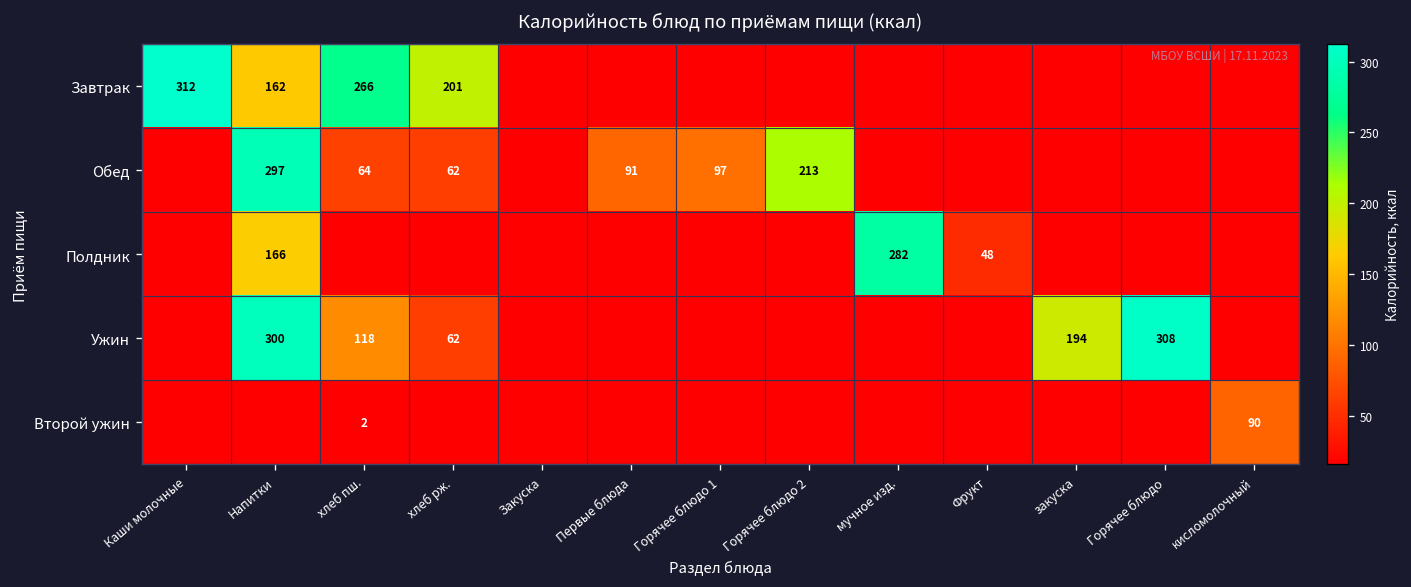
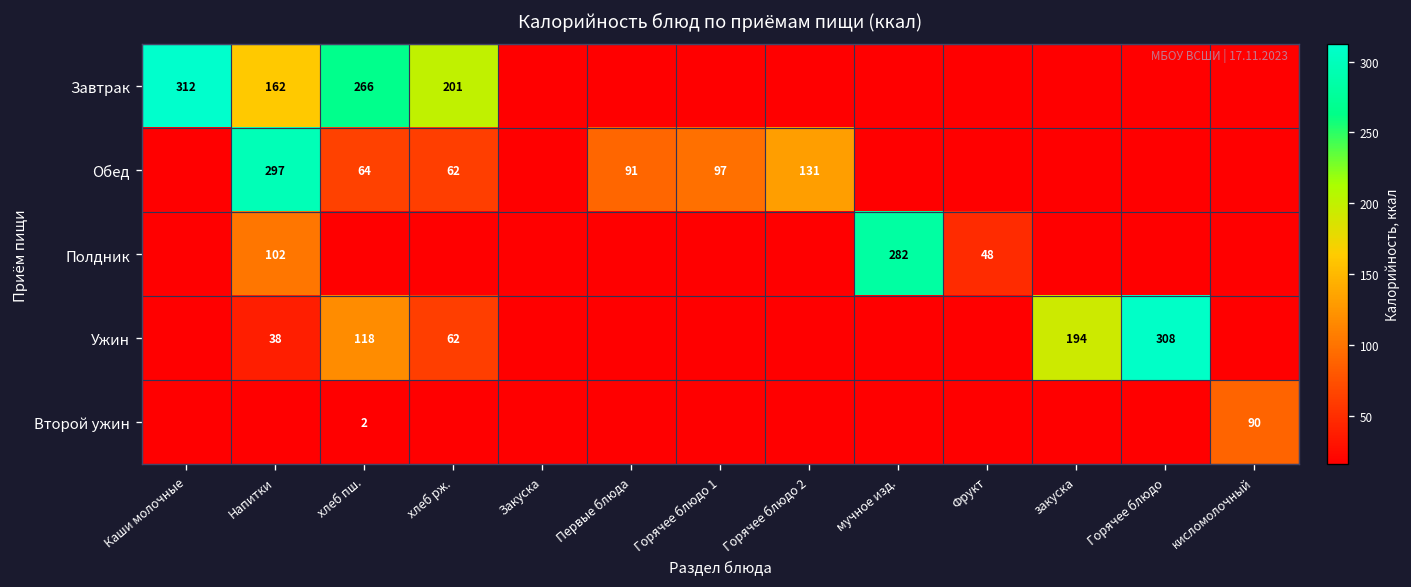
  {
    "Завтрак": {
      "Каши молочные": 312,
      "Напитки": 162,
      "хлеб пш.": 266,
      "хлеб рж.": 201
    },
    "Обед": {
      "Напитки": 297,
      "хлеб пш.": 64,
      "хлеб рж.": 62,
      "Первые блюда": 91,
      "Горячее блюдо 1": 97,
-     "Горячее блюдо 2": 213
+     "Горячее блюдо 2": 131
    },
    "Полдник": {
-     "Напитки": 166,
+     "Напитки": 102,
      "мучное изд.": 282,
      "Фрукт": 48
    },
    "Ужин": {
-     "Напитки": 300,
+     "Напитки": 38,
      "хлеб пш.": 118,
      "хлеб рж.": 62,
      "закуска": 194,
      "Горячее блюдо": 308
    },
    "Второй ужин": {
      "хлеб пш.": 2,
      "кисломолочный": 90
    }
  }
